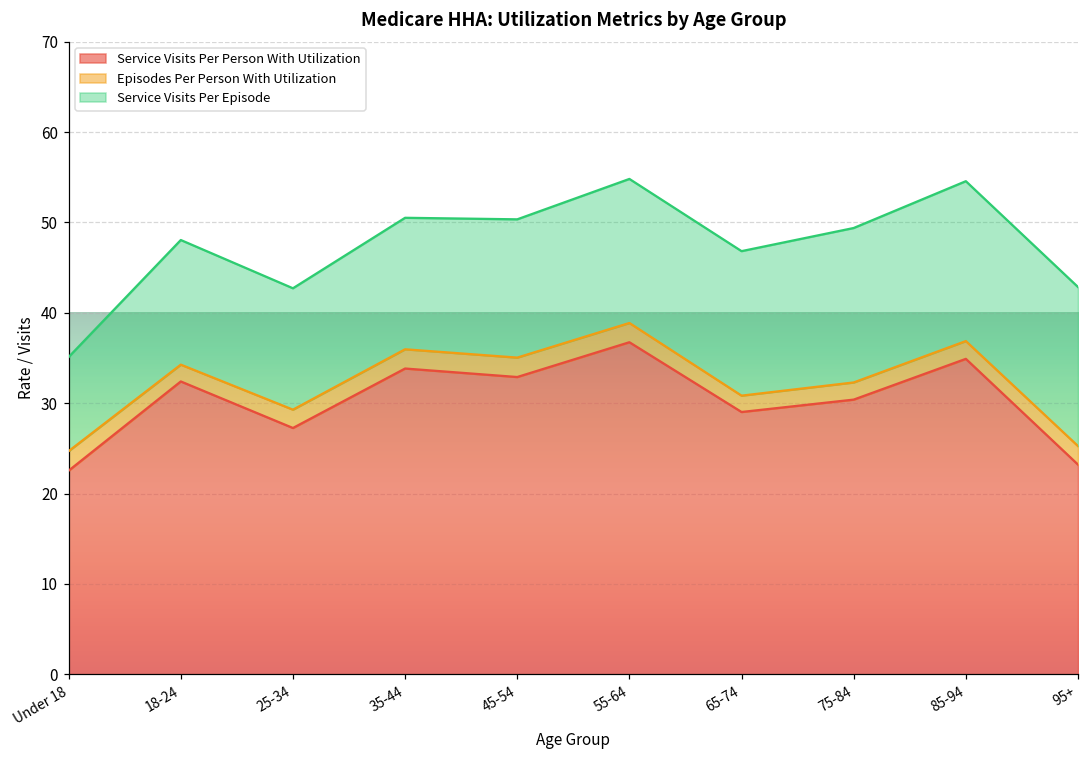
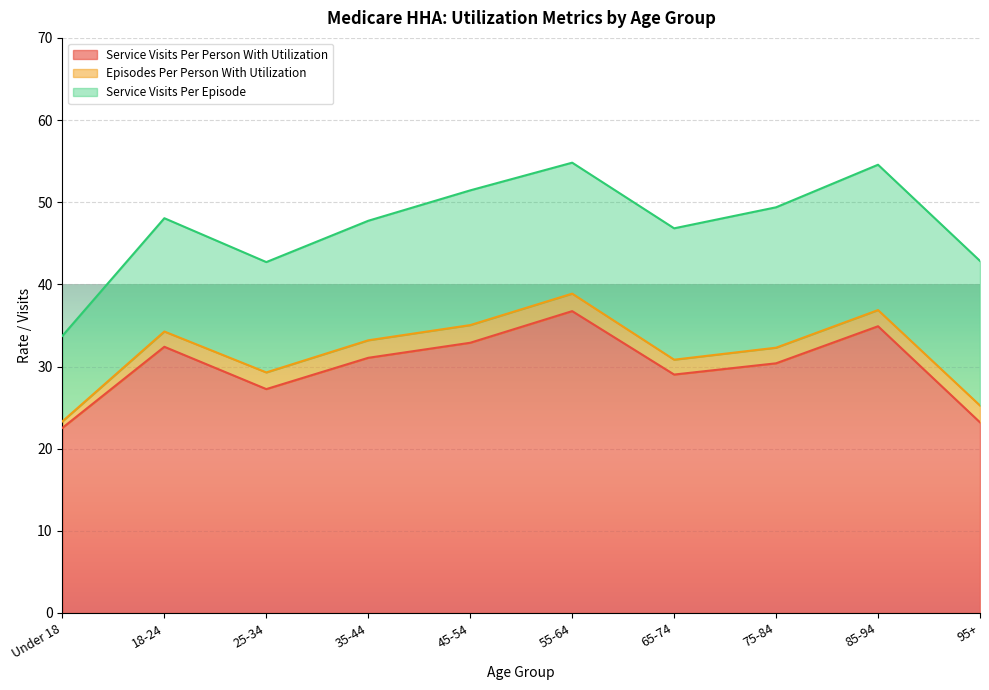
  {
    "Service Visits Per Person With Utilization": {
      "Under 18": 23,
      "18-24": 32,
      "25-34": 27,
-     "35-44": 34,
+     "35-44": 31,
      "45-54": 33,
      "55-64": 37,
      "65-74": 29,
      "75-84": 30,
      "85-94": 35,
      "95+": 23
    },
    "Episodes Per Person With Utilization": {
-     "Under 18": 2,
+     "Under 18": 1,
      "18-24": 2,
      "25-34": 2,
      "35-44": 2,
      "45-54": 2,
      "55-64": 2,
      "65-74": 2,
      "75-84": 2,
      "85-94": 2,
      "95+": 2
    },
    "Service Visits Per Episode": {
      "Under 18": 10,
      "18-24": 14,
      "25-34": 13,
      "35-44": 15,
-     "45-54": 15,
+     "45-54": 16,
      "55-64": 16,
      "65-74": 16,
      "75-84": 17,
      "85-94": 18,
      "95+": 18
    }
  }
